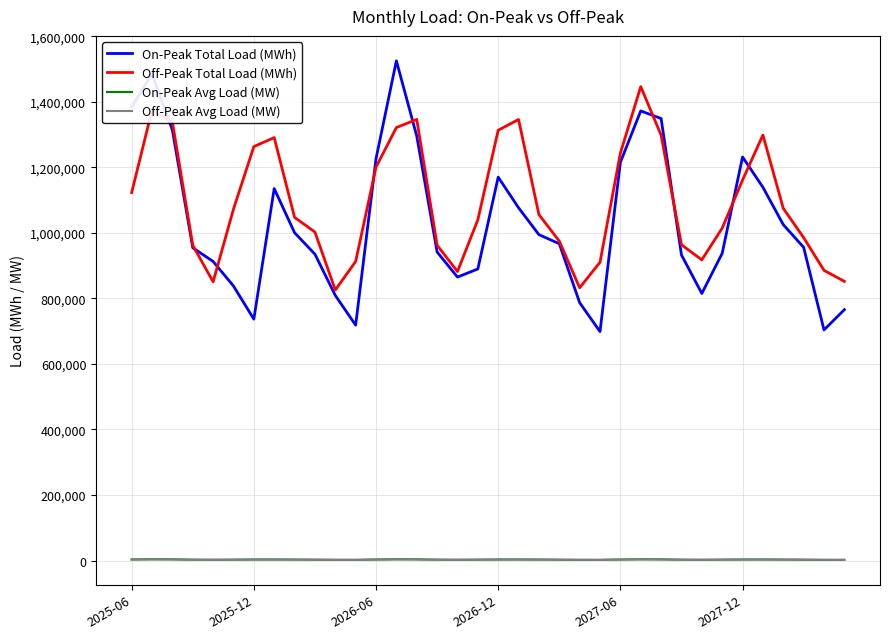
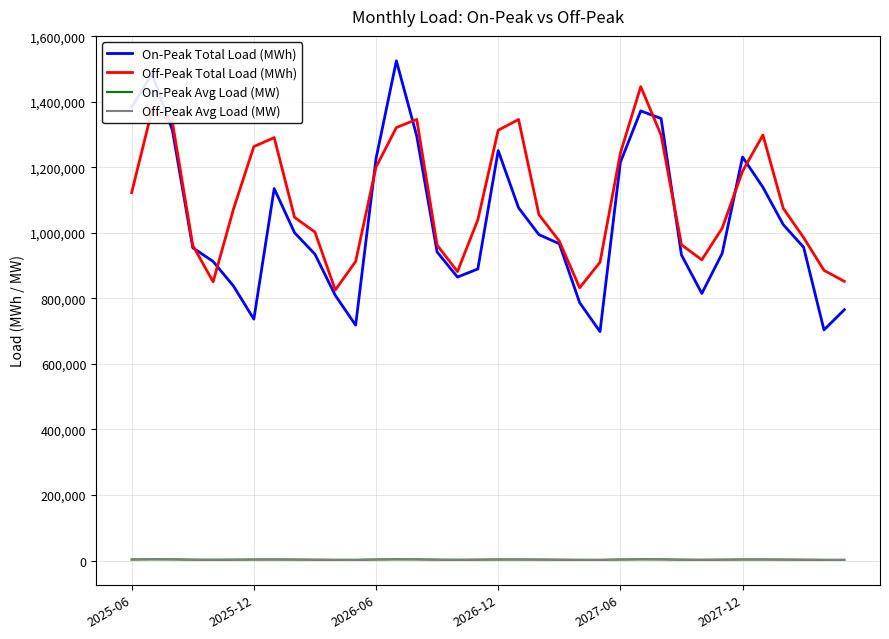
  {
    "On-Peak Total Load (MWh)": {
      "2025-12": "740,000",
      "2026-06": "1,230,000",
-     "2026-12": "1,170,000",
+     "2026-12": "1,250,000",
      "2027-06": "1,220,000",
      "2027-12": "1,230,000"
    },
    "Off-Peak Total Load (MWh)": {
      "2025-06": "1,120,000",
      "2025-12": "1,260,000",
      "2026-06": "1,200,000",
      "2026-12": "1,310,000",
      "2027-06": "1,240,000",
-     "2027-12": "1,160,000"
+     "2027-12": "1,190,000"
    }
  }
